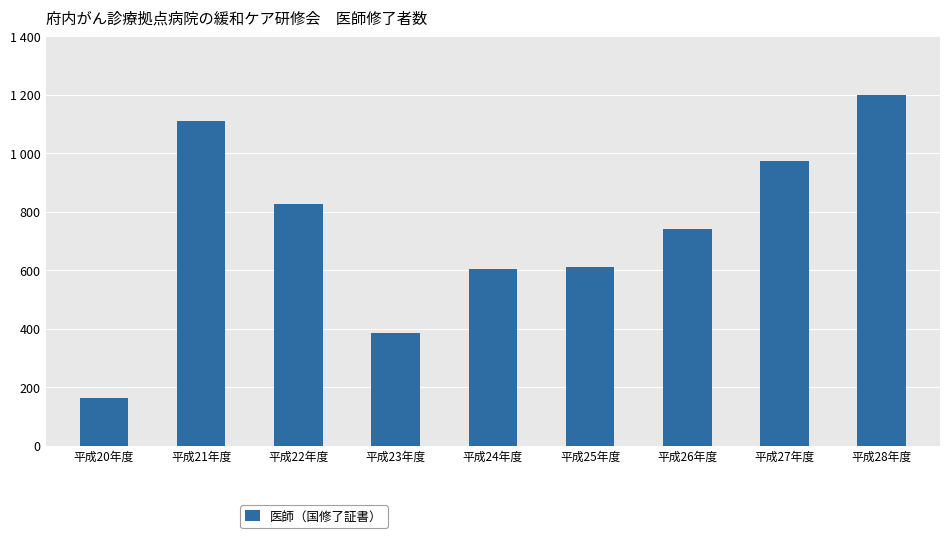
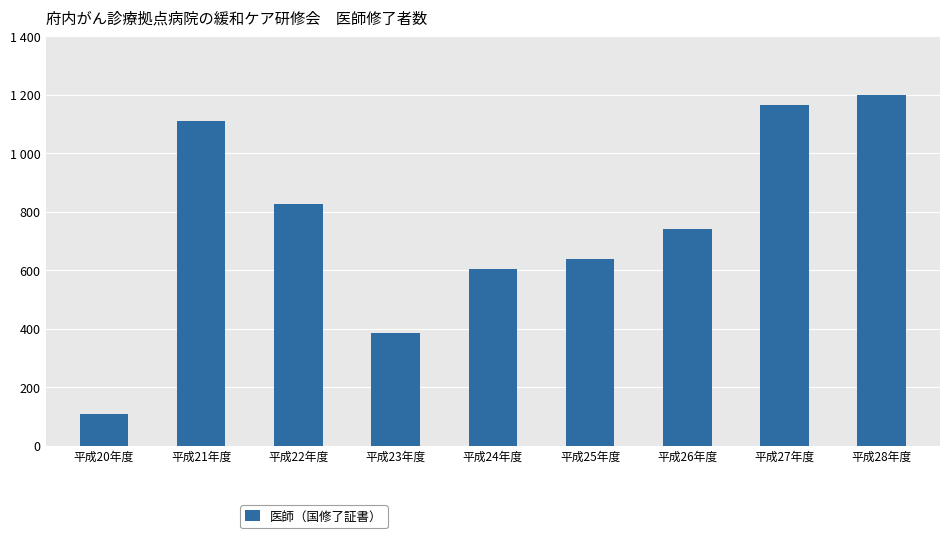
  {
-   "平成20年度": 160,
+   "平成20年度": 110,
    "平成21年度": 1110,
    "平成22年度": 830,
    "平成23年度": 390,
    "平成24年度": 610,
-   "平成25年度": 610,
+   "平成25年度": 640,
    "平成26年度": 740,
-   "平成27年度": 970,
+   "平成27年度": 1170,
    "平成28年度": 1200
  }
